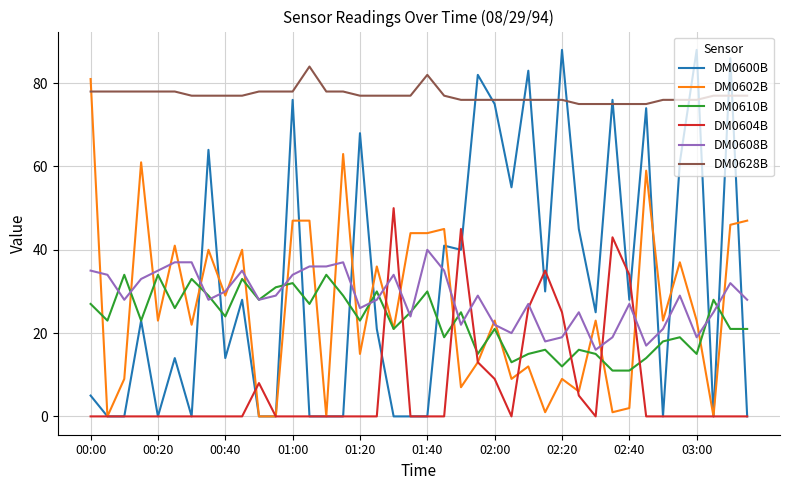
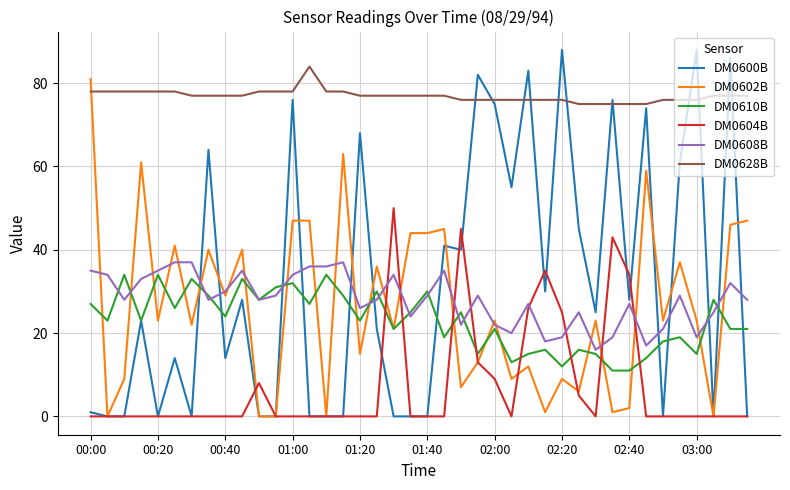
  {
    "DM0600B": {
-     "00:00": 5,
+     "00:00": 1,
      "00:40": 14,
      "01:00": 76,
      "01:20": 68,
      "02:00": 75,
      "02:20": 88,
      "02:40": 28
    },
    "DM0602B": {
      "00:00": 81,
      "00:20": 23,
      "00:40": 29,
      "01:00": 47,
      "01:20": 15,
      "01:40": 44,
      "02:00": 23,
      "02:20": 9,
      "02:40": 2,
      "03:00": 23
    },
    "DM0610B": {
      "00:00": 27,
      "00:20": 34,
      "00:40": 24,
      "01:00": 32,
      "01:20": 23,
      "01:40": 30,
      "02:00": 21,
      "02:20": 12,
      "02:40": 11,
      "03:00": 15
    },
    "DM0604B": {
      "00:00": 0,
      "00:40": 0,
      "01:00": 0,
      "01:20": 0,
      "02:00": 9,
      "02:20": 25,
      "02:40": 34,
      "03:00": 0
    },
    "DM0608B": {
      "00:00": 35,
      "00:20": 35,
      "00:40": 30,
      "01:00": 34,
      "01:20": 26,
-     "01:40": 40,
+     "01:40": 29,
      "02:00": 22,
      "02:20": 19,
      "02:40": 27,
      "03:00": 19
    },
    "DM0628B": {
      "00:00": 78,
      "00:20": 78,
      "00:40": 77,
      "01:00": 78,
      "01:20": 77,
-     "01:40": 82,
+     "01:40": 77,
      "02:00": 76,
      "02:20": 76,
      "02:40": 75
    }
  }
